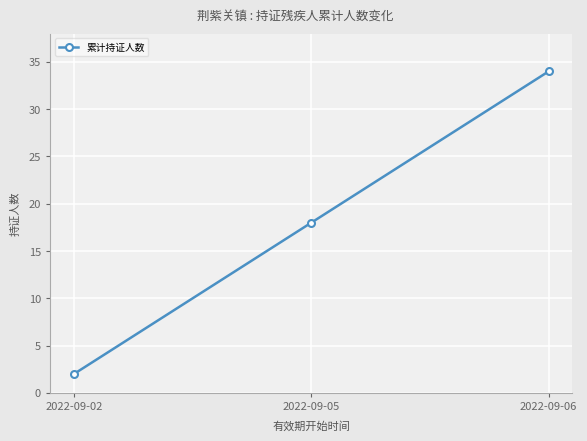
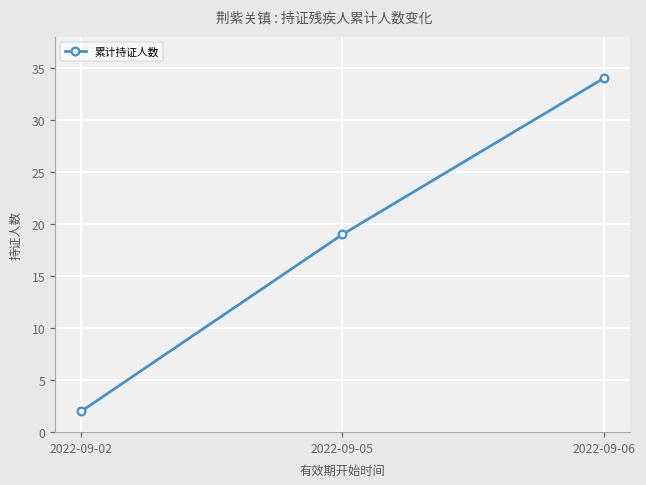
  {
    "2022-09-02": 2,
-   "2022-09-05": 18,
+   "2022-09-05": 19,
    "2022-09-06": 34
  }
